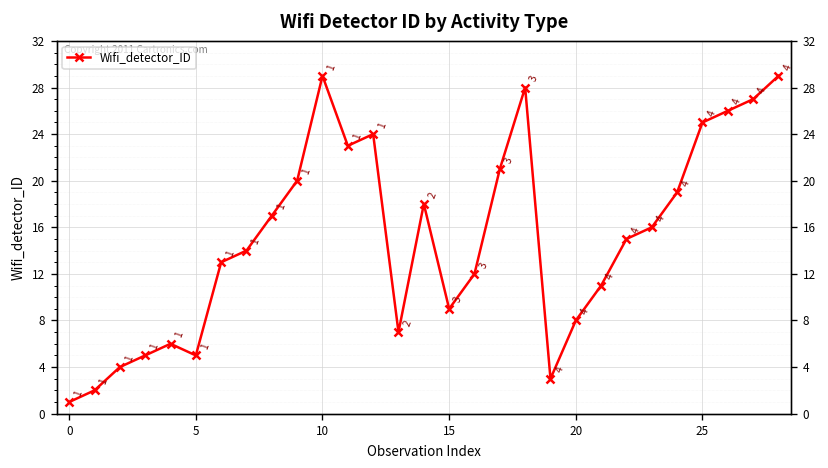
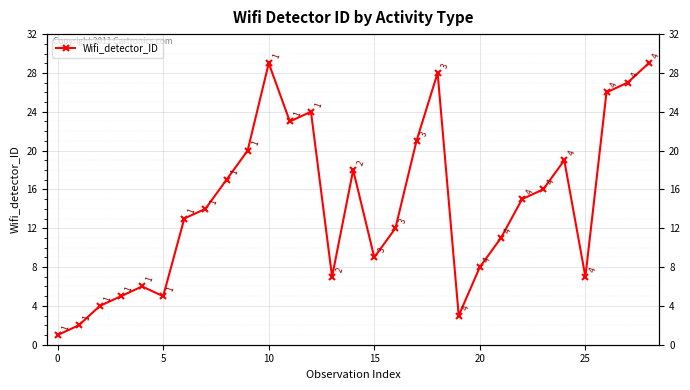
  {
-   "25": 25
+   "25": 7
  }
